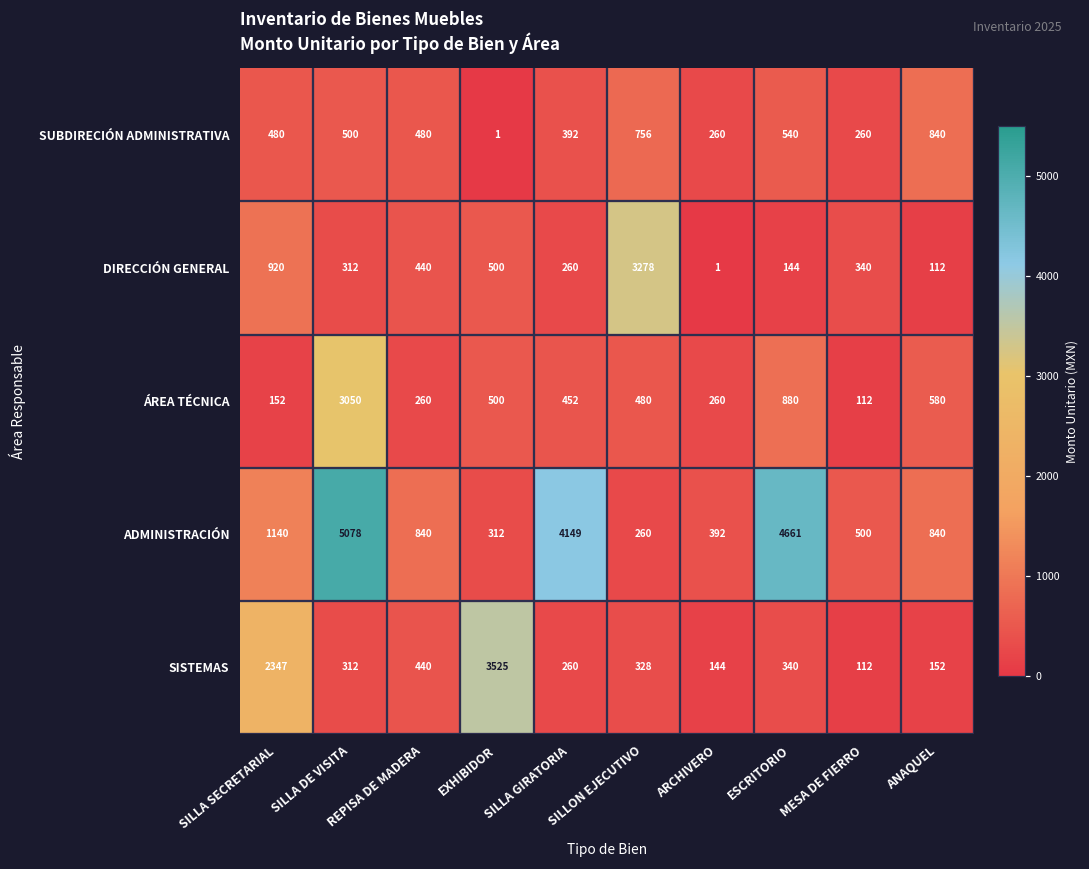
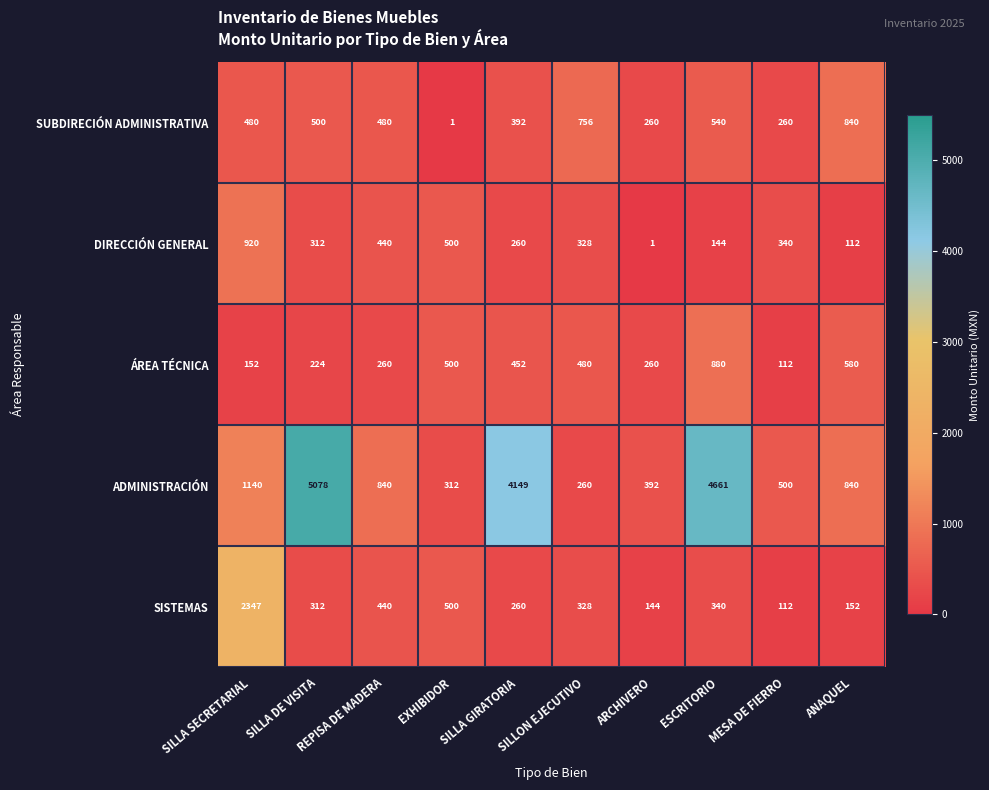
  {
    "SUBDIRECIÓN ADMINISTRATIVA": {
      "SILLA SECRETARIAL": 480,
      "SILLA DE VISITA": 500,
      "REPISA DE MADERA": 480,
      "EXHIBIDOR": 1,
      "SILLA GIRATORIA": 392,
      "SILLON EJECUTIVO": 756,
      "ARCHIVERO": 260,
      "ESCRITORIO": 540,
      "MESA DE FIERRO": 260,
      "ANAQUEL": 840
    },
    "DIRECCIÓN GENERAL": {
      "SILLA SECRETARIAL": 920,
      "SILLA DE VISITA": 312,
      "REPISA DE MADERA": 440,
      "EXHIBIDOR": 500,
      "SILLA GIRATORIA": 260,
-     "SILLON EJECUTIVO": 3278,
+     "SILLON EJECUTIVO": 328,
      "ARCHIVERO": 1,
      "ESCRITORIO": 144,
      "MESA DE FIERRO": 340,
      "ANAQUEL": 112
    },
    "ÁREA TÉCNICA": {
      "SILLA SECRETARIAL": 152,
-     "SILLA DE VISITA": 3050,
+     "SILLA DE VISITA": 224,
      "REPISA DE MADERA": 260,
      "EXHIBIDOR": 500,
      "SILLA GIRATORIA": 452,
      "SILLON EJECUTIVO": 480,
      "ARCHIVERO": 260,
      "ESCRITORIO": 880,
      "MESA DE FIERRO": 112,
      "ANAQUEL": 580
    },
    "ADMINISTRACIÓN": {
      "SILLA SECRETARIAL": 1140,
      "SILLA DE VISITA": 5078,
      "REPISA DE MADERA": 840,
      "EXHIBIDOR": 312,
      "SILLA GIRATORIA": 4149,
      "SILLON EJECUTIVO": 260,
      "ARCHIVERO": 392,
      "ESCRITORIO": 4661,
      "MESA DE FIERRO": 500,
      "ANAQUEL": 840
    },
    "SISTEMAS": {
      "SILLA SECRETARIAL": 2347,
      "SILLA DE VISITA": 312,
      "REPISA DE MADERA": 440,
-     "EXHIBIDOR": 3525,
+     "EXHIBIDOR": 500,
      "SILLA GIRATORIA": 260,
      "SILLON EJECUTIVO": 328,
      "ARCHIVERO": 144,
      "ESCRITORIO": 340,
      "MESA DE FIERRO": 112,
      "ANAQUEL": 152
    }
  }
